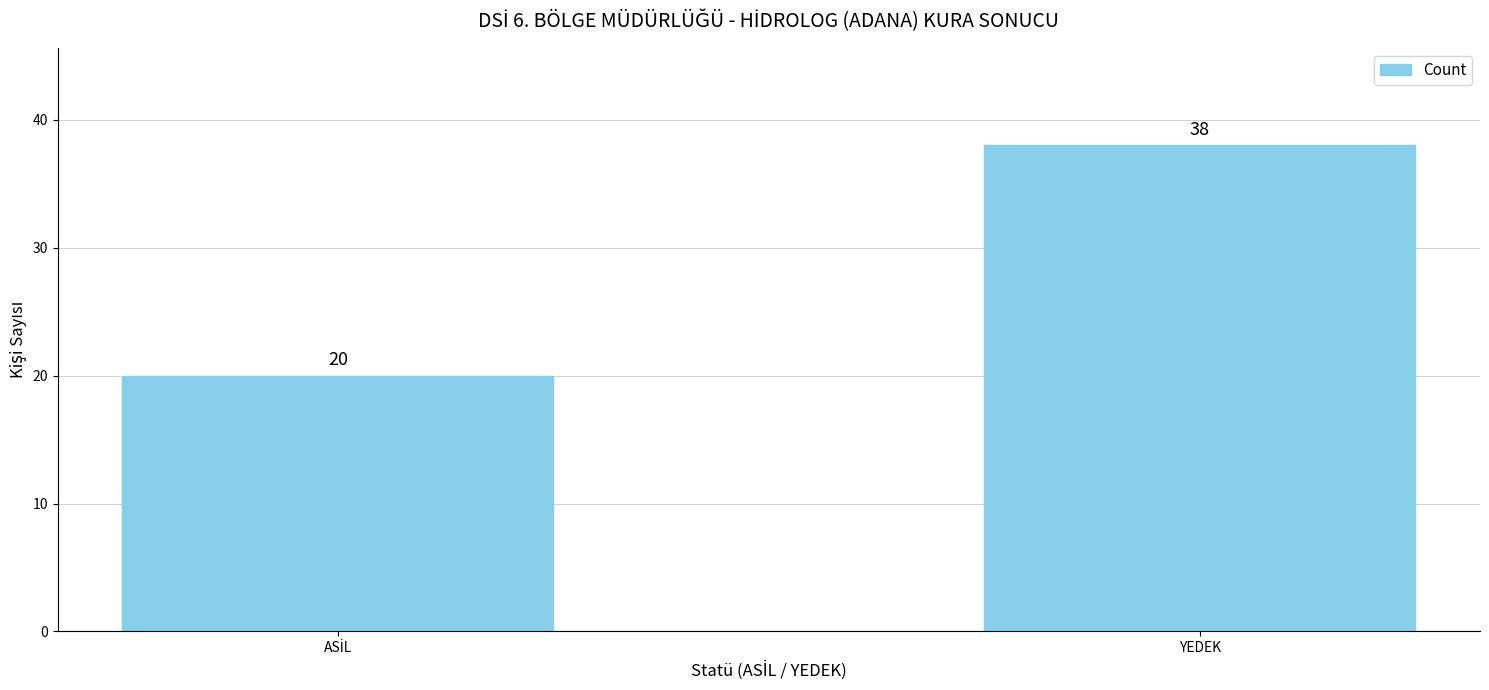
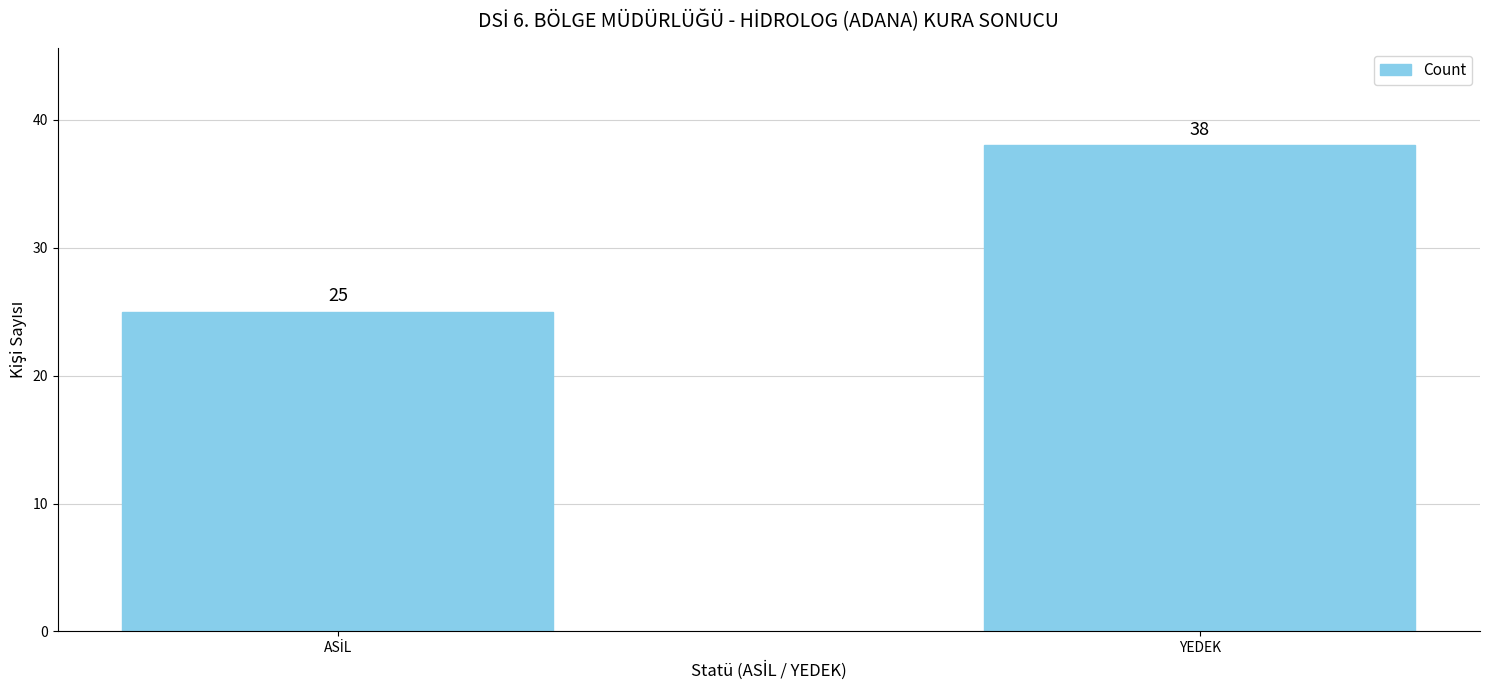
  {
-   "ASİL": 20,
+   "ASİL": 25,
    "YEDEK": 38
  }
